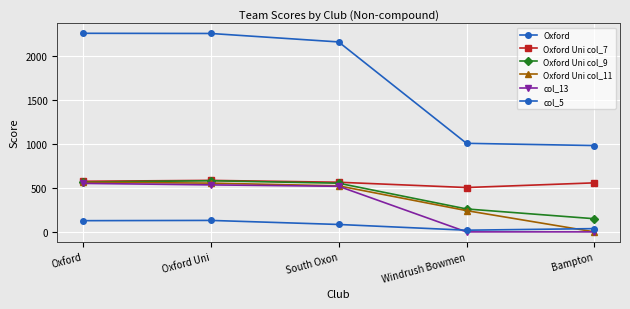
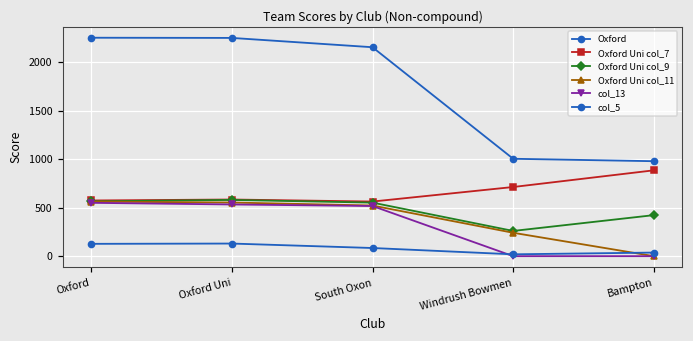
  {
    "Oxford Uni col_7": {
-     "Windrush Bowmen": 500,
-     "Bampton": 600
+     "Windrush Bowmen": 700,
+     "Bampton": 900
    },
    "Oxford Uni col_9": {
-     "Bampton": 100
+     "Bampton": 400
    }
  }
